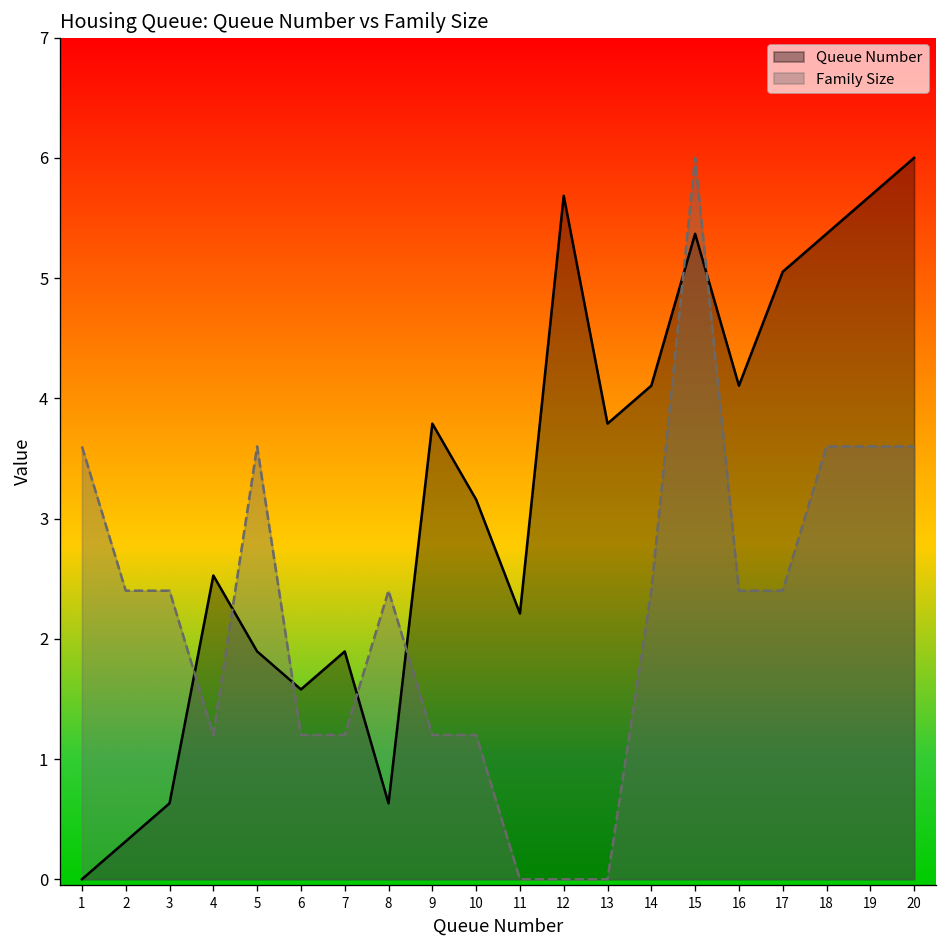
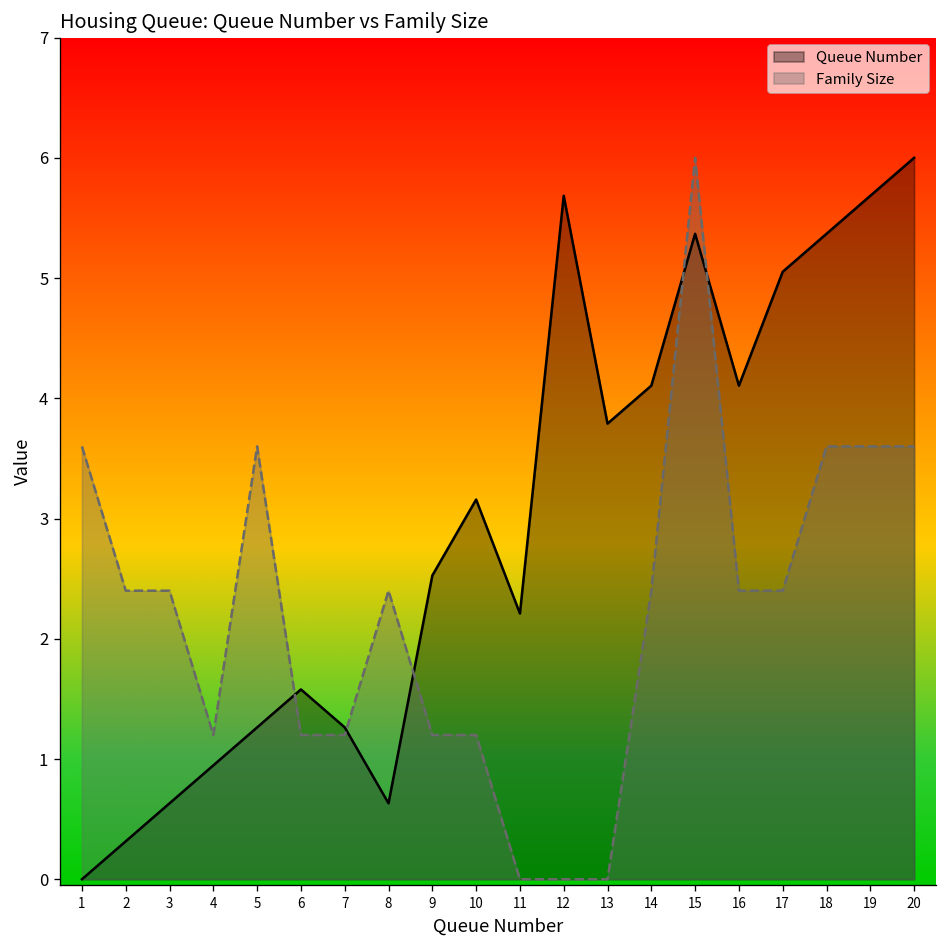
  {
    "Queue Number": {
      "1": 0.00,
      "2": 0.32,
      "3": 0.63,
-     "4": 2.53,
-     "5": 1.89,
+     "4": 0.95,
+     "5": 1.26,
      "6": 1.58,
-     "7": 1.89,
+     "7": 1.26,
      "8": 0.63,
-     "9": 3.79,
+     "9": 2.53,
      "10": 3.16,
      "11": 2.21,
      "12": 5.68,
      "13": 3.79,
      "14": 4.11,
      "15": 5.37,
      "16": 4.11,
      "17": 5.05,
      "18": 5.37,
      "19": 5.68,
      "20": 6.00
    },
    "Family Size": {
      "1": 3.60,
      "2": 2.40,
      "3": 2.40,
      "4": 1.20,
      "5": 3.60,
      "6": 1.20,
      "7": 1.20,
      "8": 2.40,
      "9": 1.20,
      "10": 1.20,
      "11": 0.00,
      "12": 0.00,
      "13": 0.00,
      "14": 2.40,
      "15": 6.00,
      "16": 2.40,
      "17": 2.40,
      "18": 3.60,
      "19": 3.60,
      "20": 3.60
    }
  }
